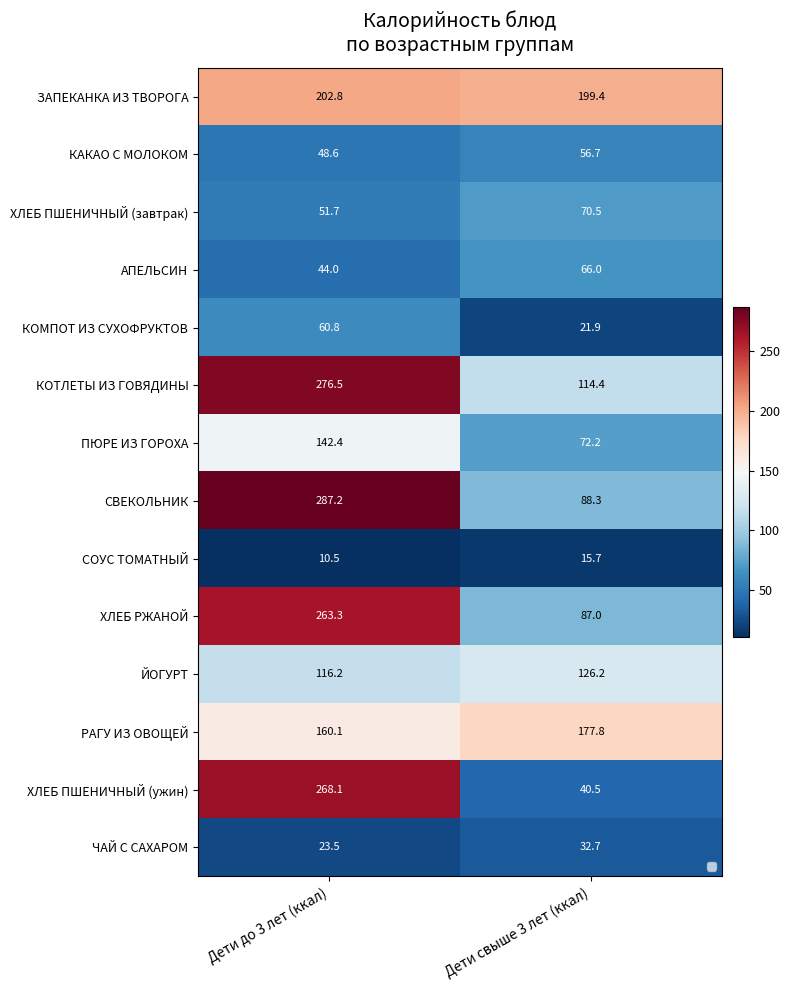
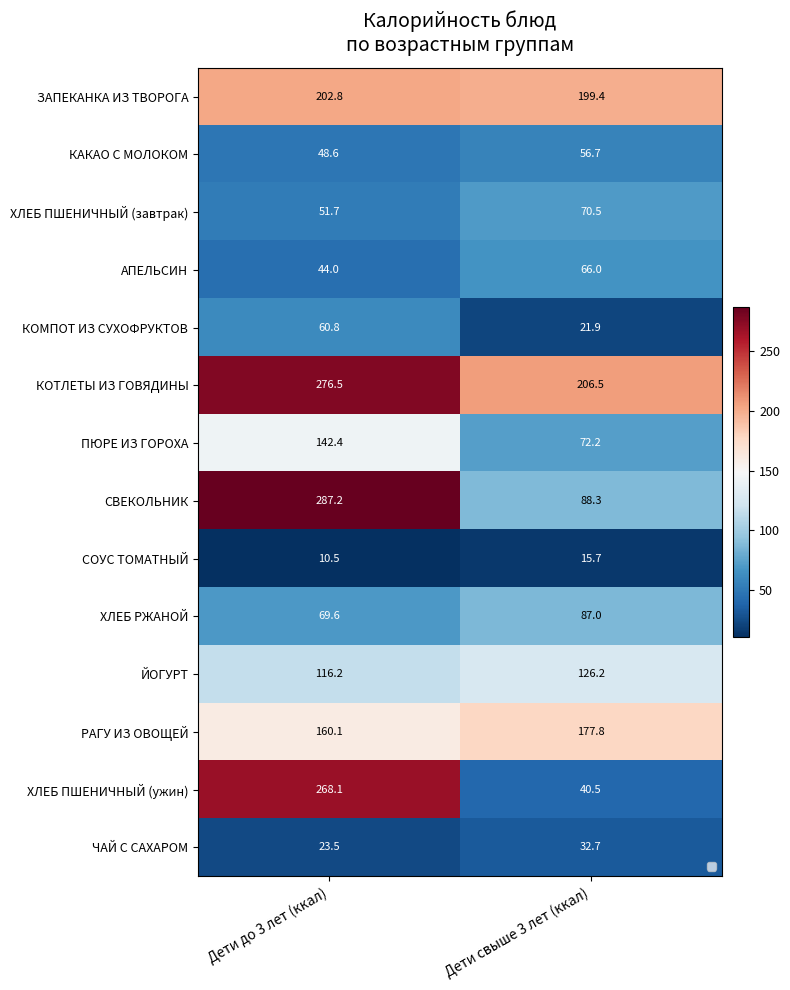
  {
    "ЗАПЕКАНКА ИЗ ТВОРОГА": {
      "Дети до 3 лет (ккал)": 202.8,
      "Дети свыше 3 лет (ккал)": 199.4
    },
    "КАКАО С МОЛОКОМ": {
      "Дети до 3 лет (ккал)": 48.6,
      "Дети свыше 3 лет (ккал)": 56.7
    },
    "ХЛЕБ ПШЕНИЧНЫЙ (завтрак)": {
      "Дети до 3 лет (ккал)": 51.7,
      "Дети свыше 3 лет (ккал)": 70.5
    },
    "АПЕЛЬСИН": {
      "Дети до 3 лет (ккал)": 44.0,
      "Дети свыше 3 лет (ккал)": 66.0
    },
    "КОМПОТ ИЗ СУХОФРУКТОВ": {
      "Дети до 3 лет (ккал)": 60.8,
      "Дети свыше 3 лет (ккал)": 21.9
    },
    "КОТЛЕТЫ ИЗ ГОВЯДИНЫ": {
      "Дети до 3 лет (ккал)": 276.5,
-     "Дети свыше 3 лет (ккал)": 114.4
+     "Дети свыше 3 лет (ккал)": 206.5
    },
    "ПЮРЕ ИЗ ГОРОХА": {
      "Дети до 3 лет (ккал)": 142.4,
      "Дети свыше 3 лет (ккал)": 72.2
    },
    "СВЕКОЛЬНИК": {
      "Дети до 3 лет (ккал)": 287.2,
      "Дети свыше 3 лет (ккал)": 88.3
    },
    "СОУС ТОМАТНЫЙ": {
      "Дети до 3 лет (ккал)": 10.5,
      "Дети свыше 3 лет (ккал)": 15.7
    },
    "ХЛЕБ РЖАНОЙ": {
-     "Дети до 3 лет (ккал)": 263.3,
+     "Дети до 3 лет (ккал)": 69.6,
      "Дети свыше 3 лет (ккал)": 87.0
    },
    "ЙОГУРТ": {
      "Дети до 3 лет (ккал)": 116.2,
      "Дети свыше 3 лет (ккал)": 126.2
    },
    "РАГУ ИЗ ОВОЩЕЙ": {
      "Дети до 3 лет (ккал)": 160.1,
      "Дети свыше 3 лет (ккал)": 177.8
    },
    "ХЛЕБ ПШЕНИЧНЫЙ (ужин)": {
      "Дети до 3 лет (ккал)": 268.1,
      "Дети свыше 3 лет (ккал)": 40.5
    },
    "ЧАЙ С САХАРОМ": {
      "Дети до 3 лет (ккал)": 23.5,
      "Дети свыше 3 лет (ккал)": 32.7
    }
  }
